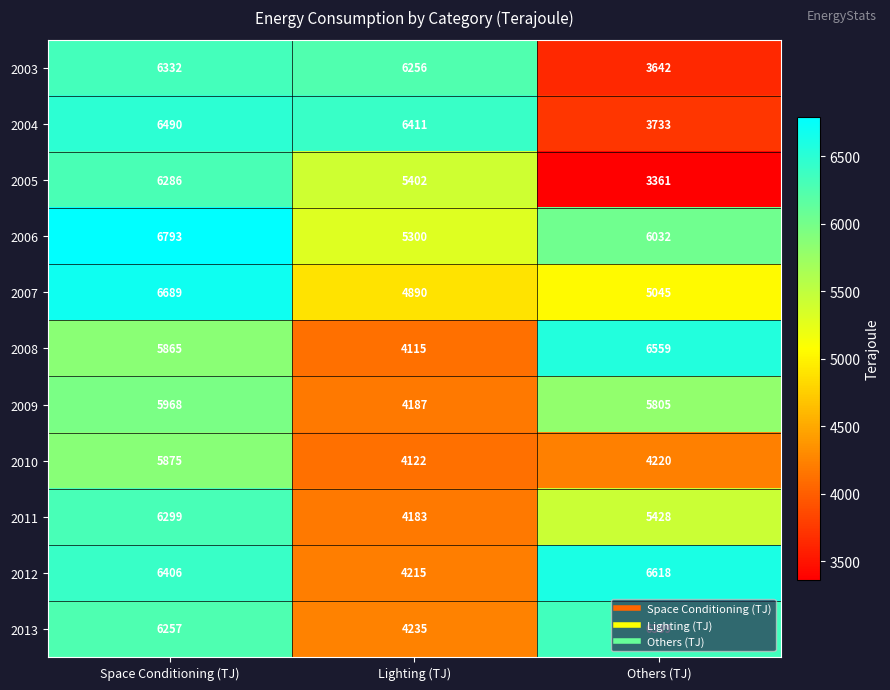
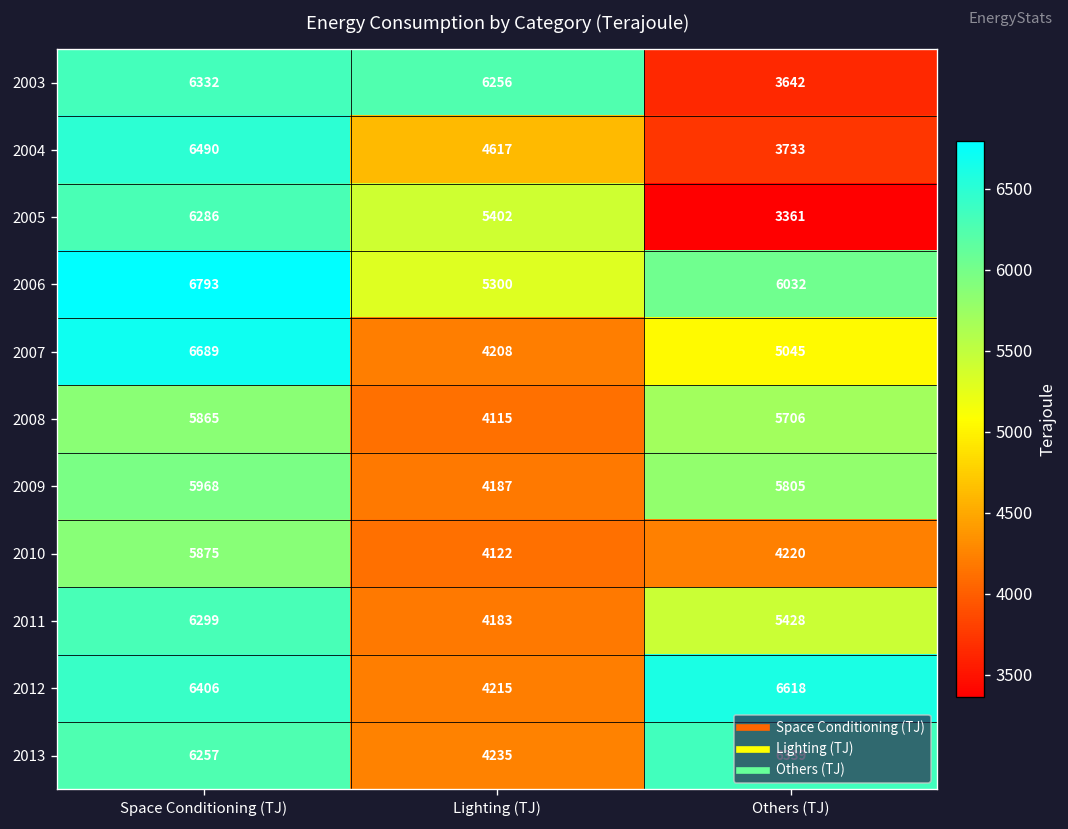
  {
    "2003": {
      "Space Conditioning (TJ)": 6332,
      "Lighting (TJ)": 6256,
      "Others (TJ)": 3642
    },
    "2004": {
      "Space Conditioning (TJ)": 6490,
-     "Lighting (TJ)": 6411,
+     "Lighting (TJ)": 4617,
      "Others (TJ)": 3733
    },
    "2005": {
      "Space Conditioning (TJ)": 6286,
      "Lighting (TJ)": 5402,
      "Others (TJ)": 3361
    },
    "2006": {
      "Space Conditioning (TJ)": 6793,
      "Lighting (TJ)": 5300,
      "Others (TJ)": 6032
    },
    "2007": {
      "Space Conditioning (TJ)": 6689,
-     "Lighting (TJ)": 4890,
+     "Lighting (TJ)": 4208,
      "Others (TJ)": 5045
    },
    "2008": {
      "Space Conditioning (TJ)": 5865,
      "Lighting (TJ)": 4115,
-     "Others (TJ)": 6559
+     "Others (TJ)": 5706
    },
    "2009": {
      "Space Conditioning (TJ)": 5968,
      "Lighting (TJ)": 4187,
      "Others (TJ)": 5805
    },
    "2010": {
      "Space Conditioning (TJ)": 5875,
      "Lighting (TJ)": 4122,
      "Others (TJ)": 4220
    },
    "2011": {
      "Space Conditioning (TJ)": 6299,
      "Lighting (TJ)": 4183,
      "Others (TJ)": 5428
    },
    "2012": {
      "Space Conditioning (TJ)": 6406,
      "Lighting (TJ)": 4215,
      "Others (TJ)": 6618
    },
    "2013": {
      "Space Conditioning (TJ)": 6257,
      "Lighting (TJ)": 4235
    }
  }
